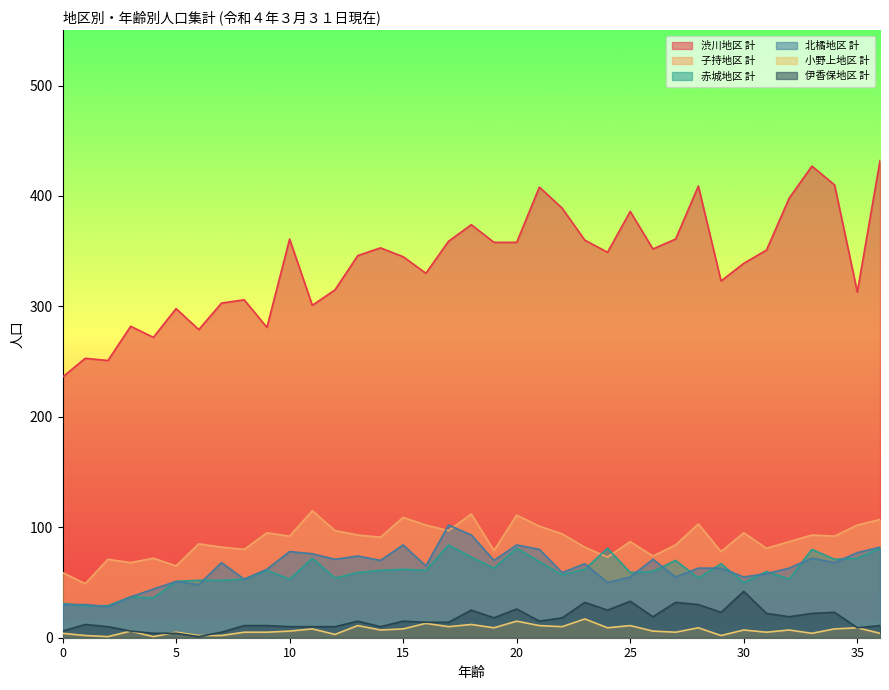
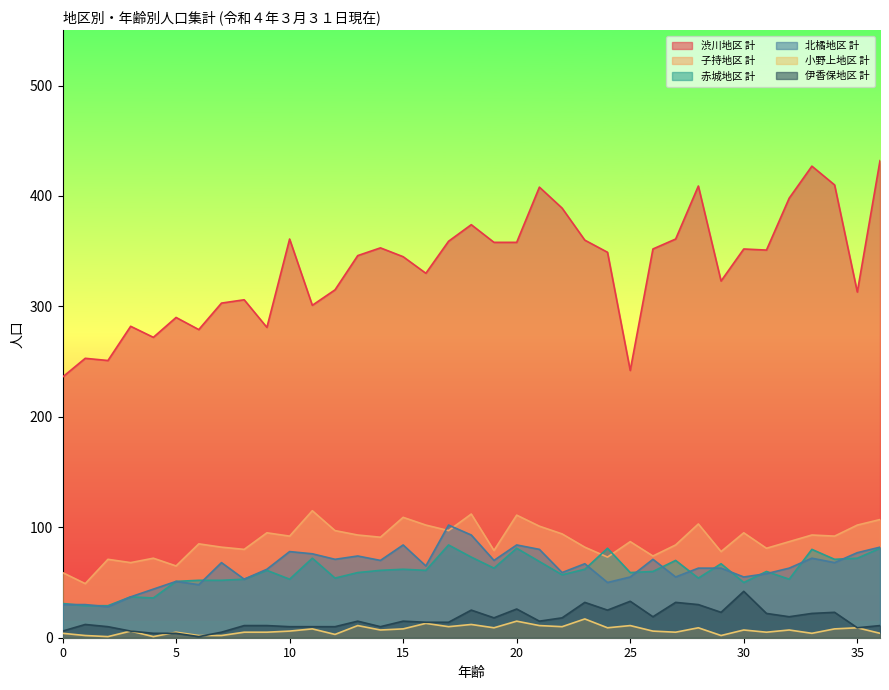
  {
    "渋川地区 計": {
      "0": 236,
-     "5": 298,
+     "5": 290,
      "10": 361,
      "15": 345,
      "20": 358,
-     "25": 386,
-     "30": 339,
+     "25": 242,
+     "30": 352,
      "35": 313
    },
    "伊香保地区 計": {
      "20": 26,
      "25": 33,
      "30": 42
    }
  }
